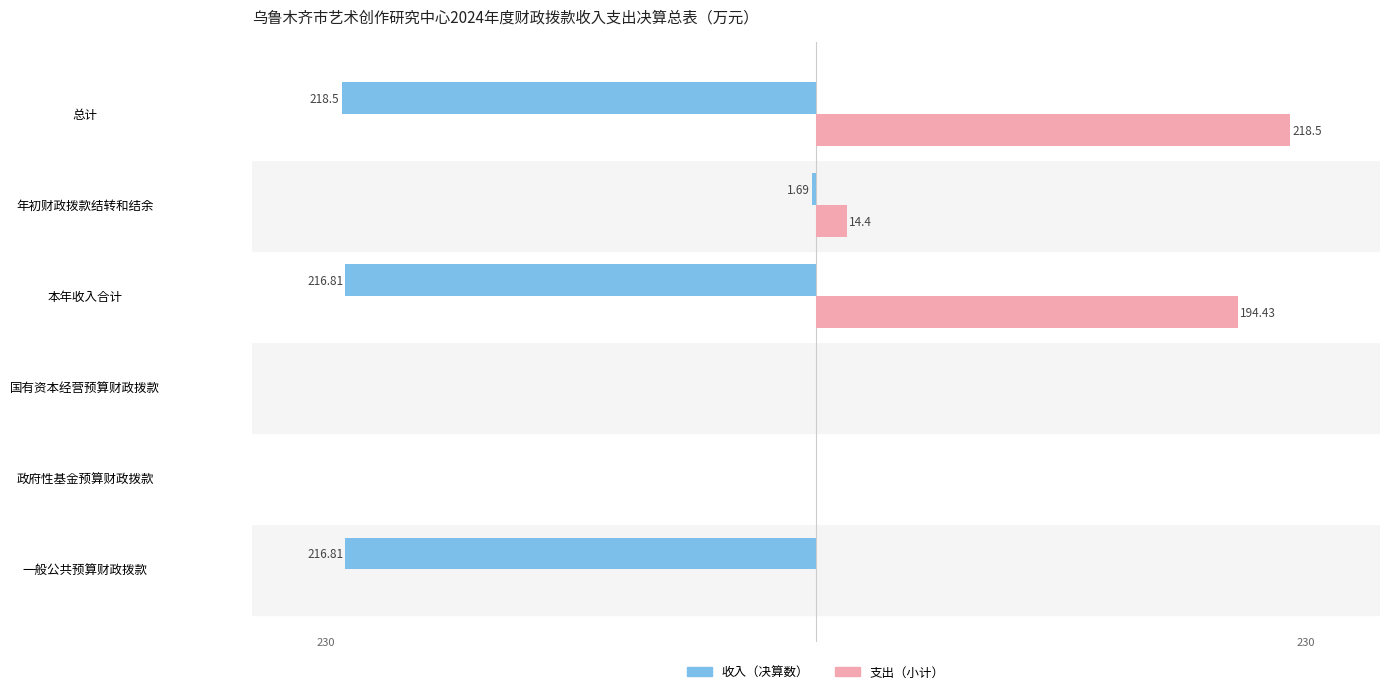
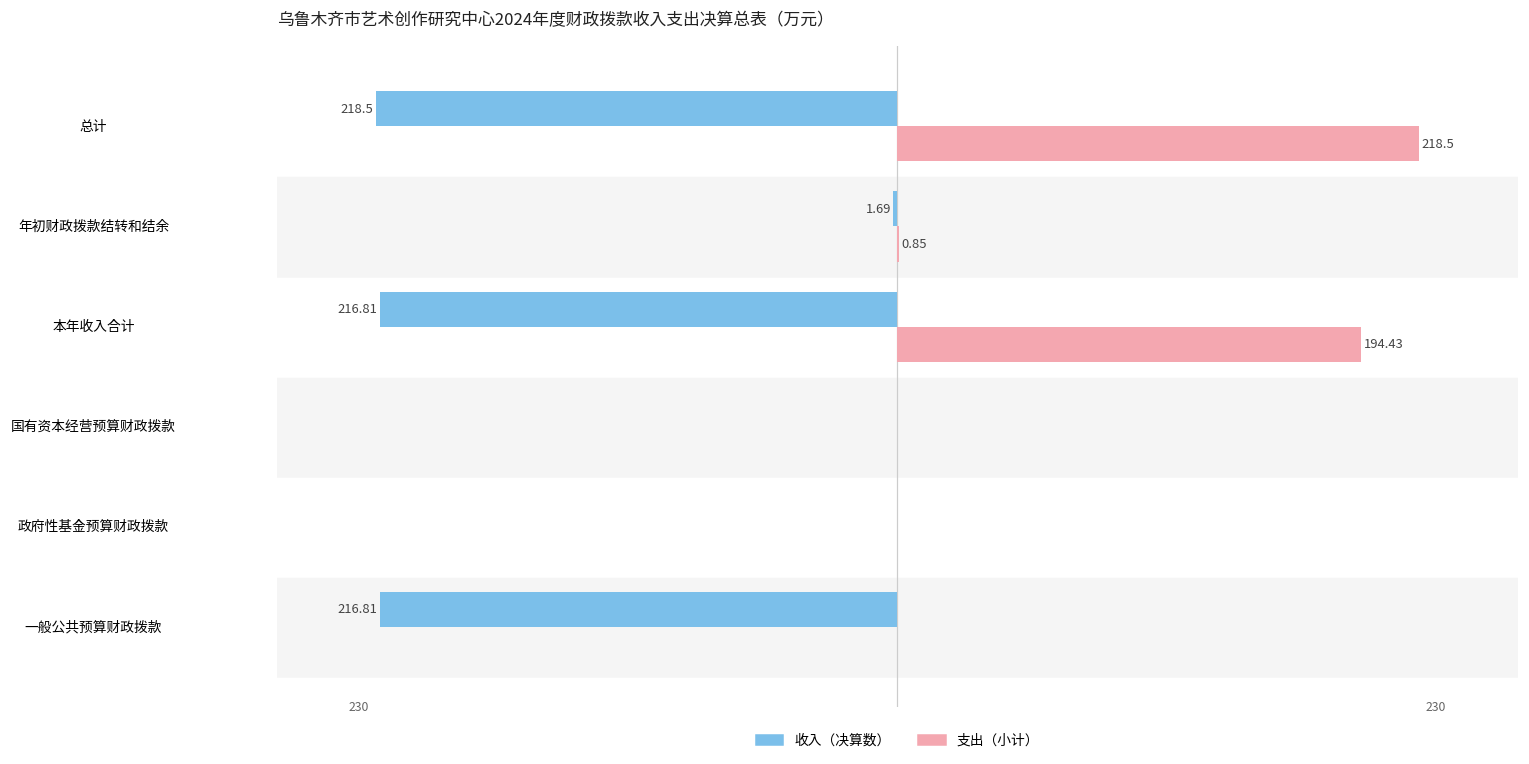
  {
    "支出（小计）": {
      "总计": 218.5,
-     "年初财政拨款结转和结余": 14.4,
+     "年初财政拨款结转和结余": 0.85,
      "本年收入合计": 194.43
    }
  }
